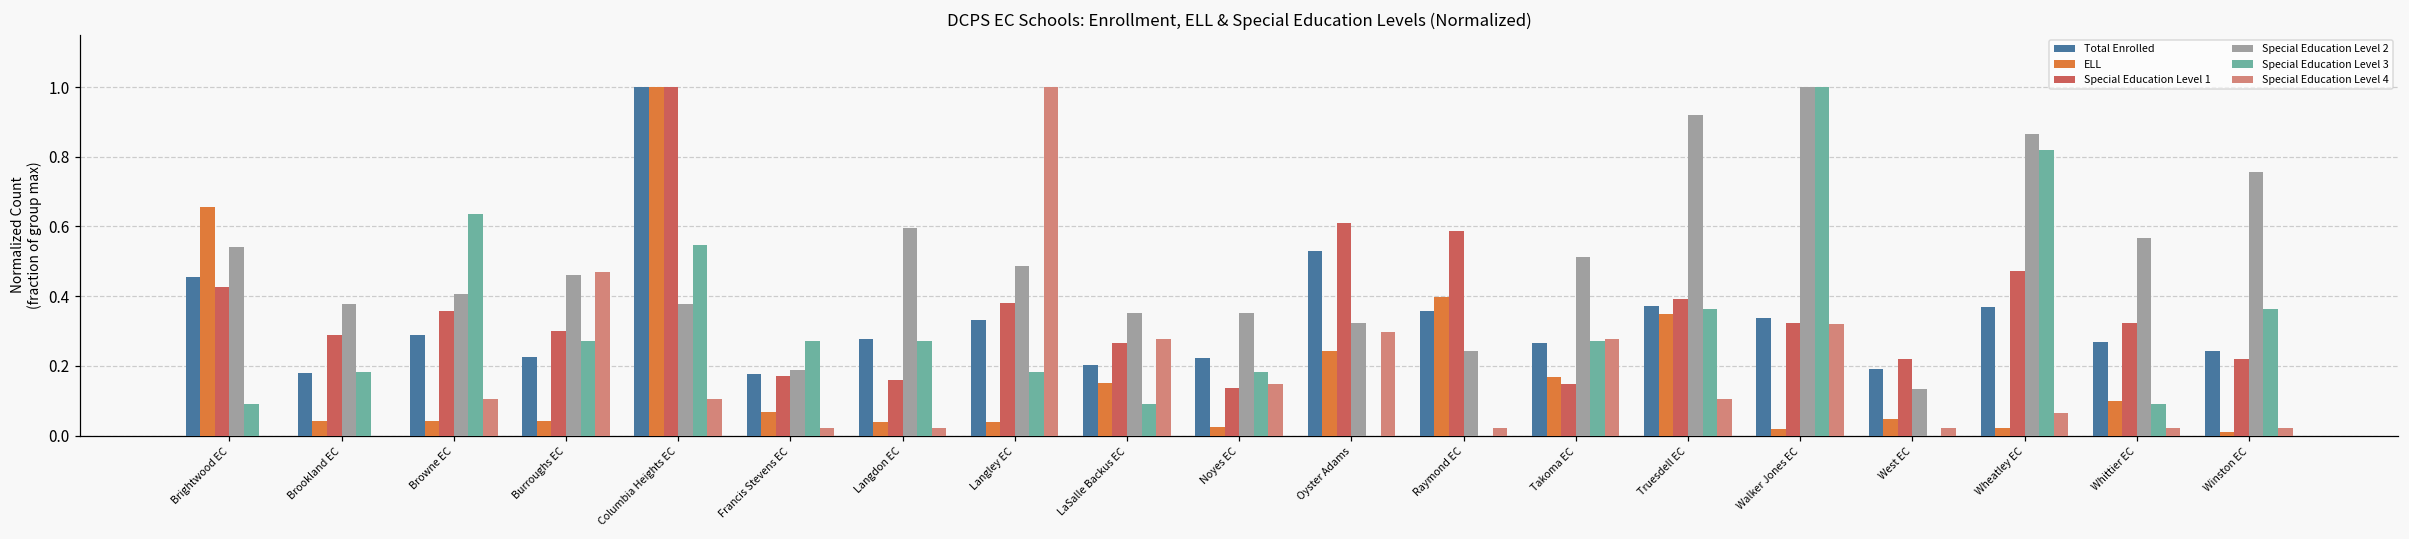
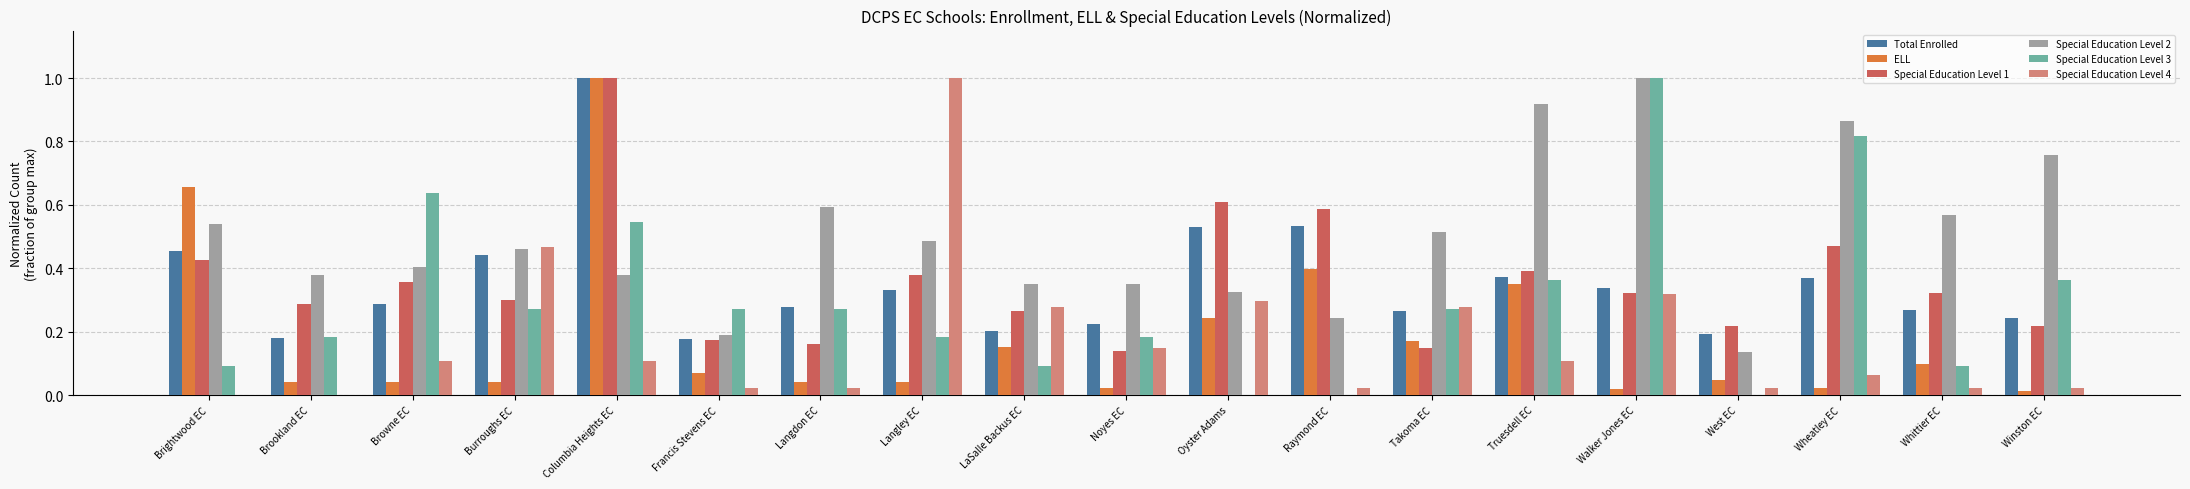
  {
    "Total Enrolled": {
      "Brightwood EC": 0.45,
      "Brookland EC": 0.18,
      "Browne EC": 0.29,
-     "Burroughs EC": 0.22,
+     "Burroughs EC": 0.44,
      "Columbia Heights EC": 1.00,
      "Francis Stevens EC": 0.18,
      "Langdon EC": 0.28,
      "Langley EC": 0.33,
      "LaSalle Backus EC": 0.20,
      "Noyes EC": 0.22,
      "Oyster Adams": 0.53,
-     "Raymond EC": 0.36,
+     "Raymond EC": 0.53,
      "Takoma EC": 0.26,
      "Truesdell EC": 0.37,
      "Walker Jones EC": 0.34,
      "West EC": 0.19,
      "Wheatley EC": 0.37,
      "Whittier EC": 0.27,
      "Winston EC": 0.24
    }
  }
